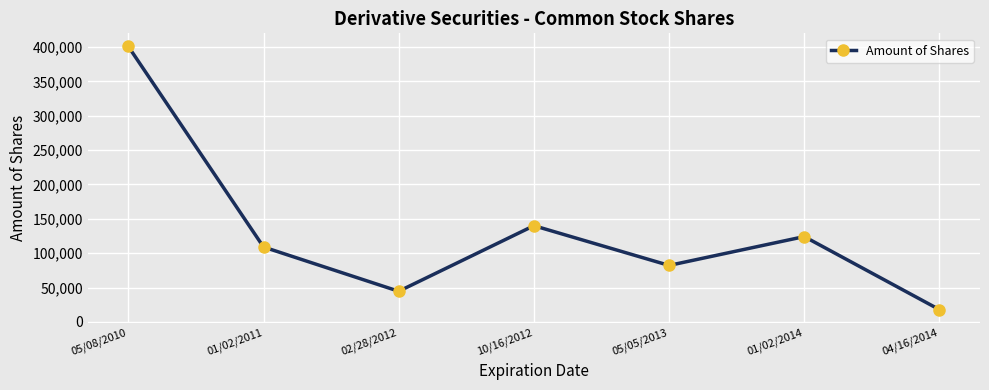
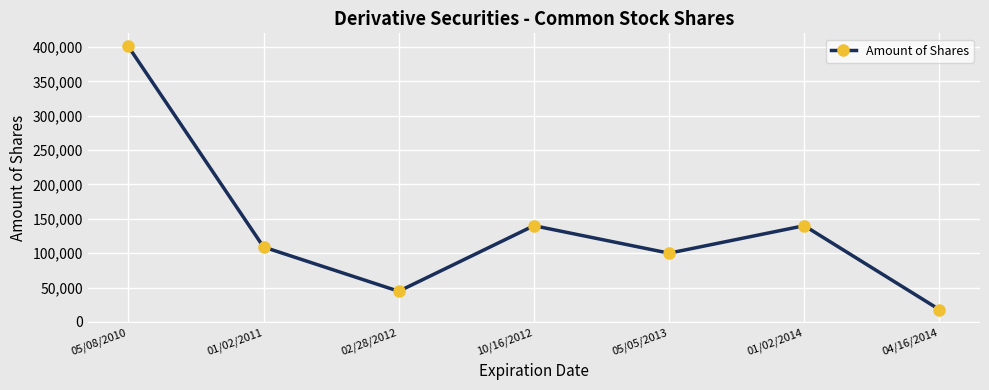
  {
    "05/08/2010": "400,000",
    "01/02/2011": "110,000",
    "02/28/2012": "40,000",
    "10/16/2012": "140,000",
-   "05/05/2013": "80,000",
-   "01/02/2014": "120,000",
+   "05/05/2013": "100,000",
+   "01/02/2014": "140,000",
    "04/16/2014": "20,000"
  }
